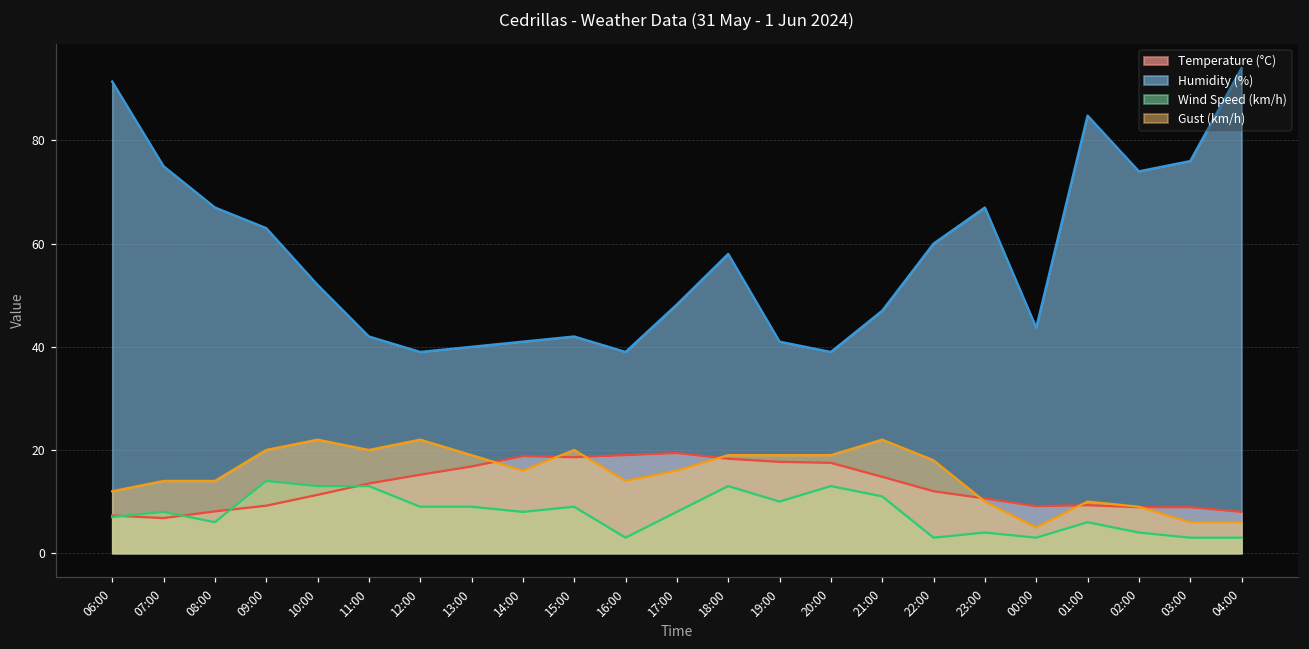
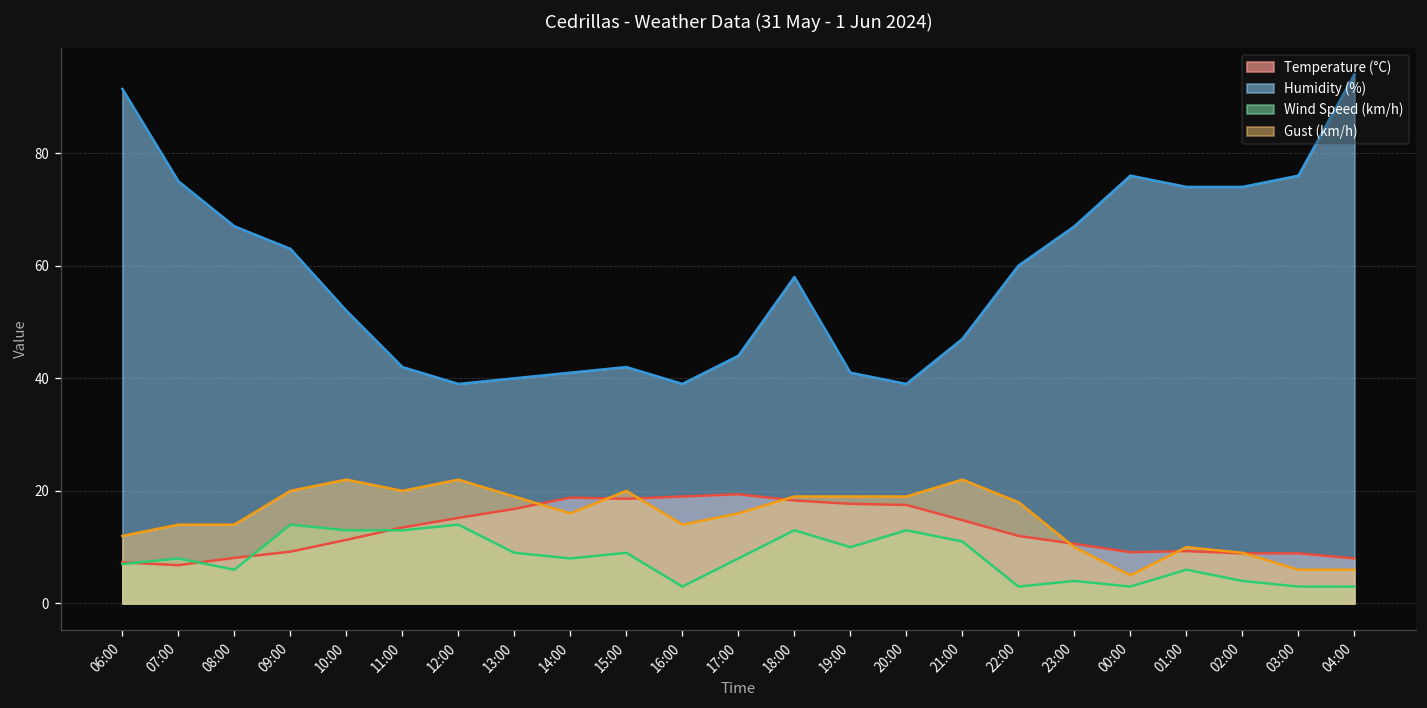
  {
    "Humidity (%)": {
      "06:00": 91,
      "07:00": 75,
      "08:00": 67,
      "09:00": 63,
      "10:00": 52,
      "11:00": 42,
      "12:00": 39,
      "13:00": 40,
      "14:00": 41,
      "15:00": 42,
      "16:00": 39,
-     "17:00": 48,
+     "17:00": 44,
      "18:00": 58,
      "19:00": 41,
      "20:00": 39,
      "21:00": 47,
      "22:00": 60,
      "23:00": 67,
-     "00:00": 44,
-     "01:00": 85,
+     "00:00": 76,
+     "01:00": 74,
      "02:00": 74,
      "03:00": 76
    },
    "Wind Speed (km/h)": {
      "07:00": 8,
      "08:00": 6,
      "09:00": 14,
      "10:00": 13,
-     "12:00": 9,
+     "12:00": 14,
      "13:00": 9,
      "14:00": 8,
      "15:00": 9,
      "16:00": 3,
      "17:00": 8,
      "18:00": 13,
      "19:00": 10,
      "20:00": 13,
      "21:00": 11,
      "22:00": 3,
      "23:00": 4,
      "00:00": 3,
      "01:00": 6,
      "02:00": 4,
      "03:00": 3,
      "04:00": 3
    }
  }
